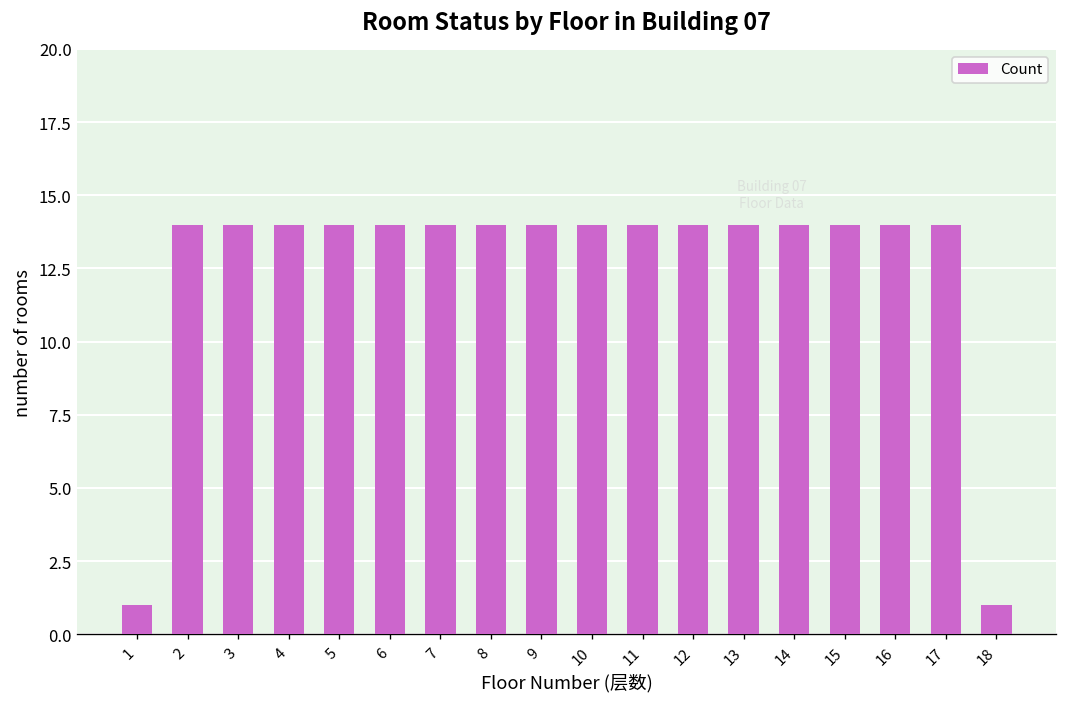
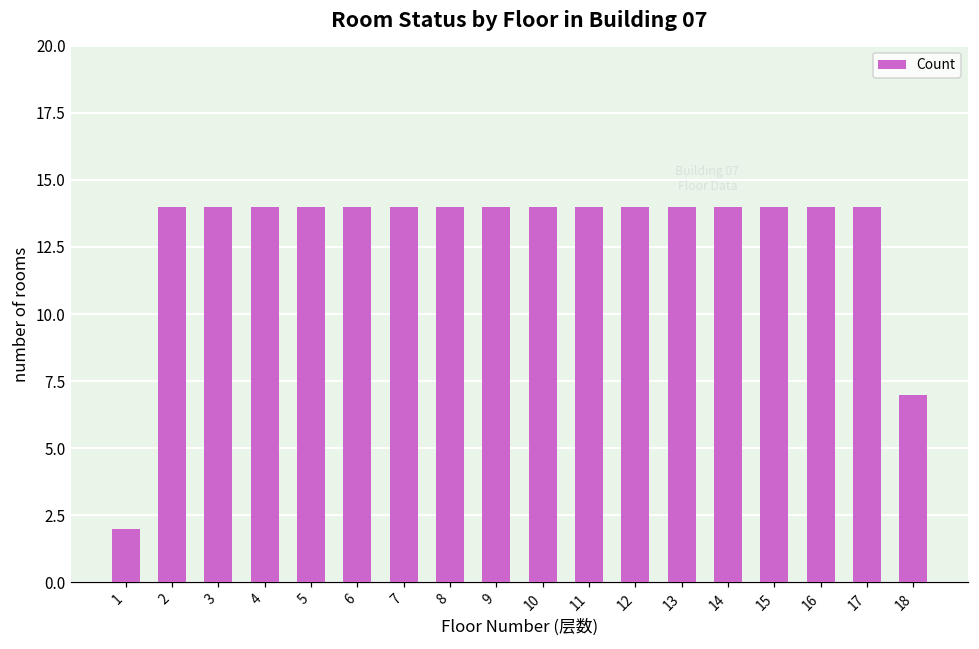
  {
-   "1": 1,
+   "1": 2,
    "2": 14,
    "3": 14,
    "4": 14,
    "5": 14,
    "6": 14,
    "7": 14,
    "8": 14,
    "9": 14,
    "10": 14,
    "11": 14,
    "12": 14,
    "13": 14,
    "14": 14,
    "15": 14,
    "16": 14,
    "17": 14,
-   "18": 1
+   "18": 7
  }
